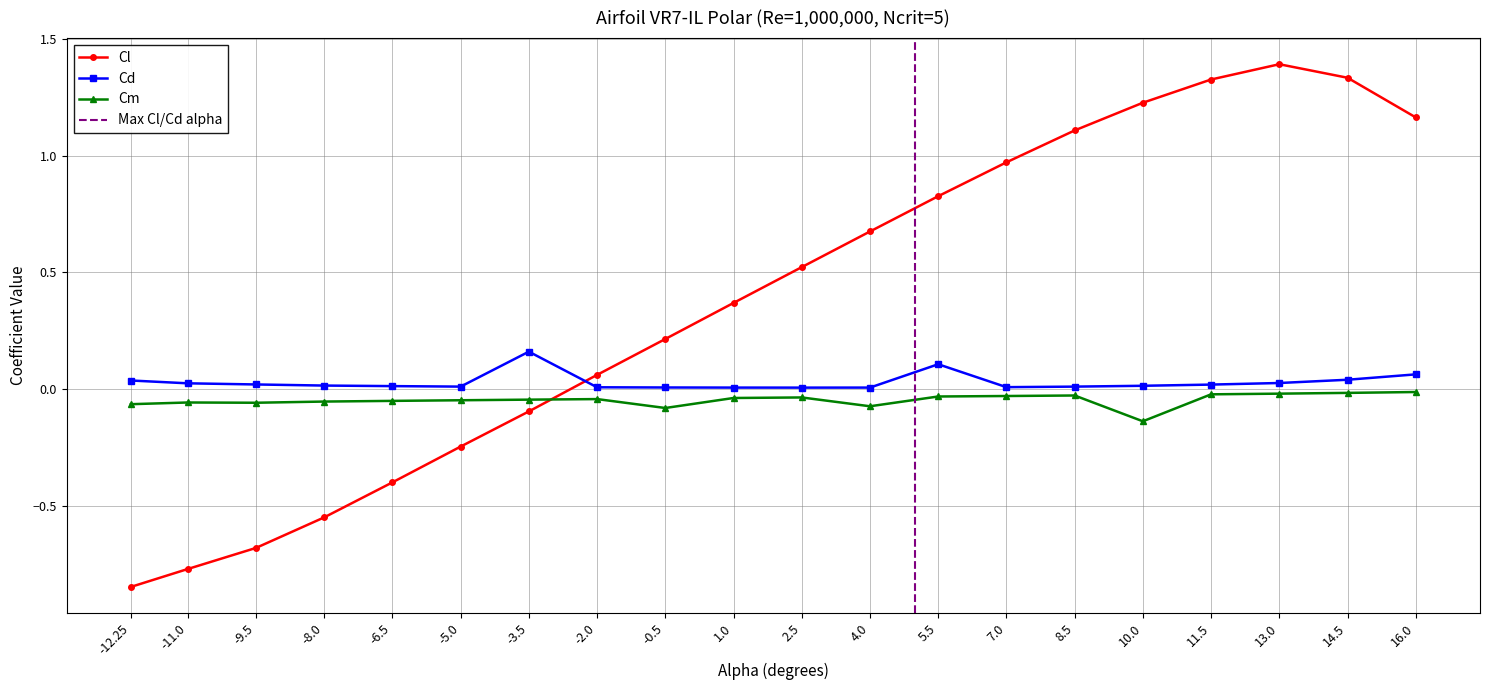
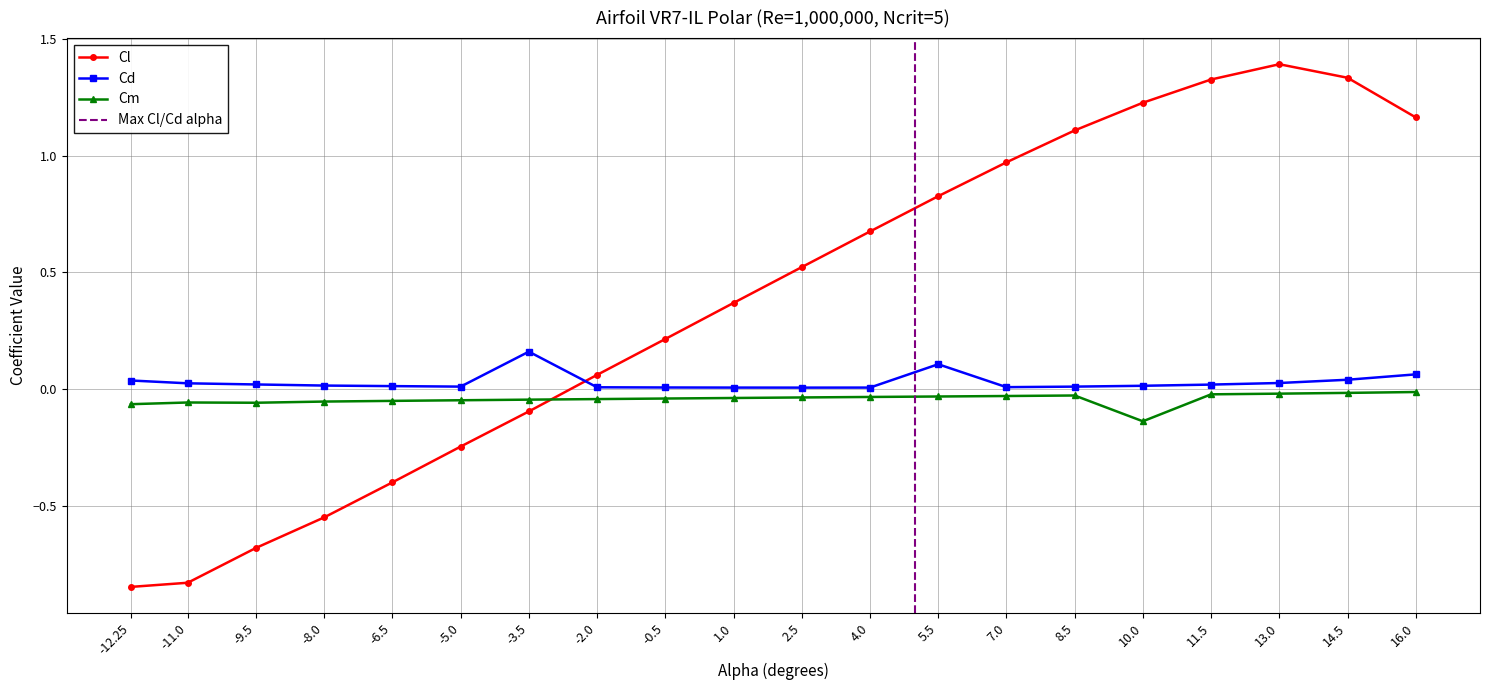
  {
    "Cl": {
      "-12.25": -0.85,
-     "-11.0": -0.77,
+     "-11.0": -0.83,
      "-9.5": -0.68,
      "-8.0": -0.55,
      "-6.5": -0.40,
      "-5.0": -0.25,
      "-3.5": -0.10,
      "-2.0": 0.06,
      "-0.5": 0.21,
      "1.0": 0.37,
      "2.5": 0.52,
      "4.0": 0.68,
      "5.5": 0.83,
      "7.0": 0.97,
      "8.5": 1.11,
      "10.0": 1.23,
      "11.5": 1.33,
      "13.0": 1.39,
      "14.5": 1.34,
      "16.0": 1.17
    },
    "Cd": {
      "-12.25": 0.04,
      "-11.0": 0.02,
      "-9.5": 0.02,
      "-8.0": 0.02,
      "-6.5": 0.01,
      "-5.0": 0.01,
      "-3.5": 0.16,
      "-2.0": 0.01,
      "-0.5": 0.01,
      "1.0": 0.01,
      "2.5": 0.01,
      "4.0": 0.01,
      "5.5": 0.11,
      "7.0": 0.01,
      "8.5": 0.01,
      "10.0": 0.01,
      "11.5": 0.02,
      "13.0": 0.03,
      "14.5": 0.04,
      "16.0": 0.06
    },
    "Cm": {
      "-12.25": -0.06,
      "-11.0": -0.06,
      "-9.5": -0.06,
      "-8.0": -0.05,
      "-6.5": -0.05,
      "-5.0": -0.05,
      "-3.5": -0.05,
      "-2.0": -0.04,
-     "-0.5": -0.08,
+     "-0.5": -0.04,
      "1.0": -0.04,
      "2.5": -0.04,
-     "4.0": -0.07,
+     "4.0": -0.03,
      "5.5": -0.03,
      "7.0": -0.03,
      "8.5": -0.03,
      "10.0": -0.14,
      "11.5": -0.02,
      "13.0": -0.02,
      "14.5": -0.02,
      "16.0": -0.01
    }
  }
